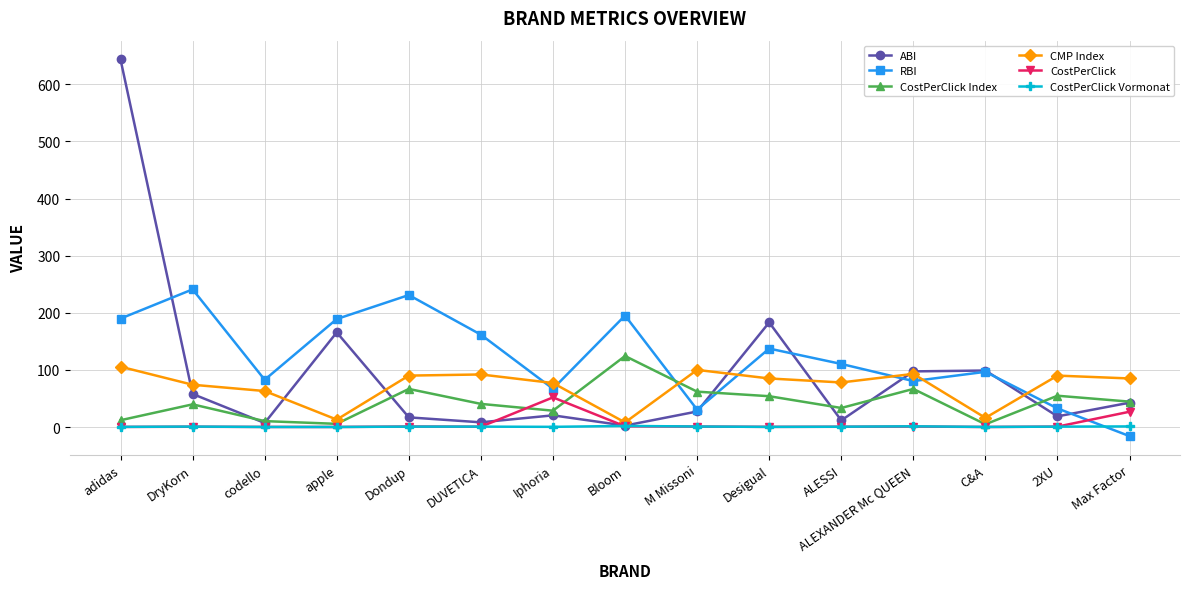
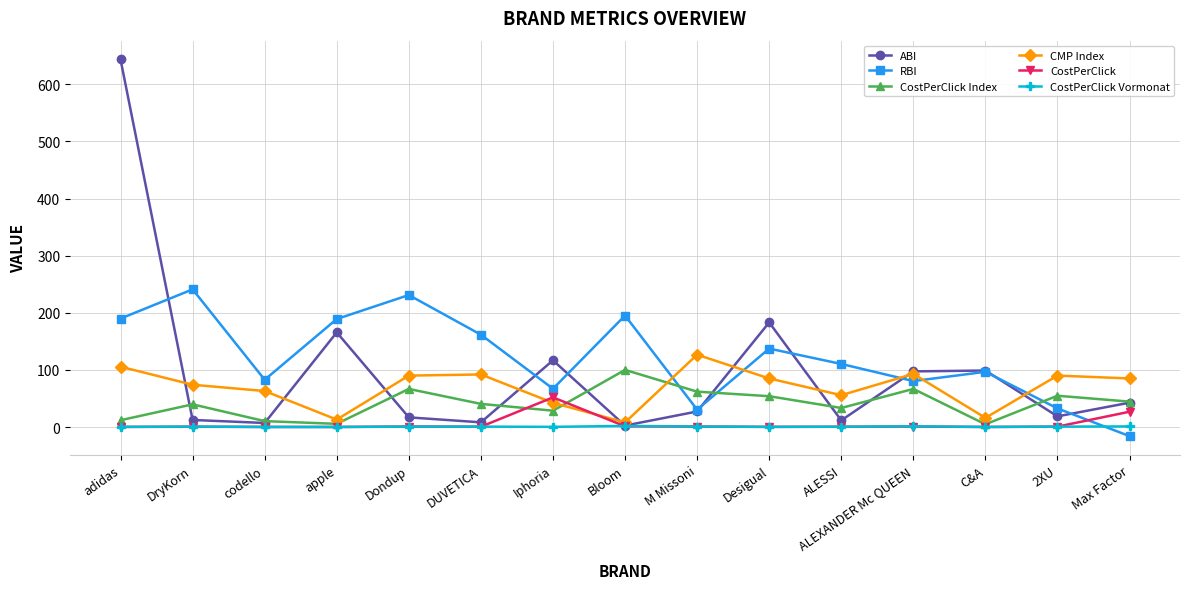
  {
    "ABI": {
      "adidas": 640,
-     "DryKorn": 60,
+     "DryKorn": 10,
      "apple": 170,
      "Dondup": 20,
      "DUVETICA": 10,
-     "Iphoria": 20,
+     "Iphoria": 120,
      "Desigual": 180,
      "ALESSI": 10,
      "2XU": 20
    },
    "CostPerClick Index": {
      "adidas": 10,
      "DryKorn": 40,
      "apple": 10,
      "Dondup": 70,
      "DUVETICA": 40,
      "Iphoria": 30,
-     "Bloom": 120,
+     "Bloom": 100,
      "M Missoni": 60,
      "Desigual": 50,
      "ALESSI": 30,
      "ALEXANDER Mc QUEEN": 70,
      "C&A": 0,
      "2XU": 50
    },
    "CMP Index": {
      "adidas": 110,
      "DryKorn": 70,
      "codello": 60,
      "apple": 10,
      "Dondup": 90,
      "DUVETICA": 90,
-     "Iphoria": 80,
+     "Iphoria": 40,
      "Bloom": 10,
-     "M Missoni": 100,
+     "M Missoni": 130,
      "Desigual": 90,
-     "ALESSI": 80,
+     "ALESSI": 60,
      "C&A": 20,
      "2XU": 90,
      "Max Factor": 90
    },
    "CostPerClick": {
      "Iphoria": 50,
      "Max Factor": 30
    }
  }
